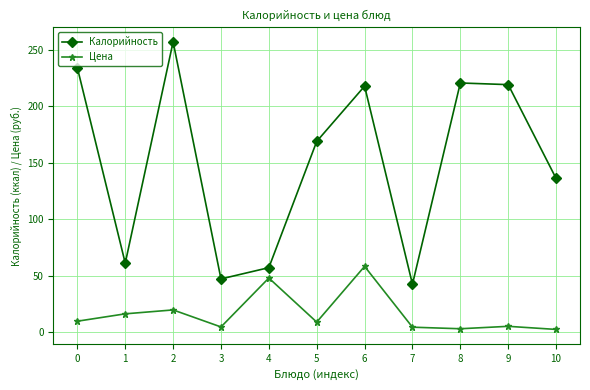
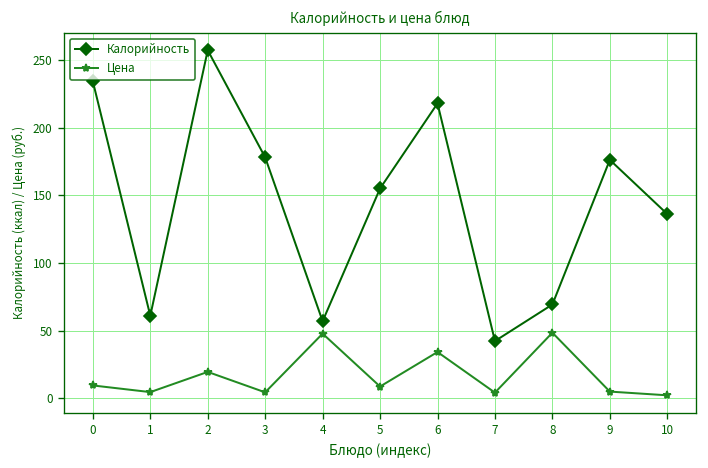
  {
    "Калорийность": {
      "0": 234,
      "1": 61,
      "2": 257,
-     "3": 47,
+     "3": 178,
      "4": 57,
-     "5": 169,
+     "5": 155,
      "6": 218,
      "7": 42,
-     "8": 221,
-     "9": 219,
+     "8": 69,
+     "9": 176,
      "10": 136
    },
    "Цена": {
      "0": 9,
-     "1": 16,
+     "1": 5,
      "2": 20,
      "3": 4,
      "4": 48,
      "5": 9,
-     "6": 58,
+     "6": 34,
      "7": 4,
-     "8": 3,
+     "8": 49,
      "9": 5,
      "10": 2
    }
  }
